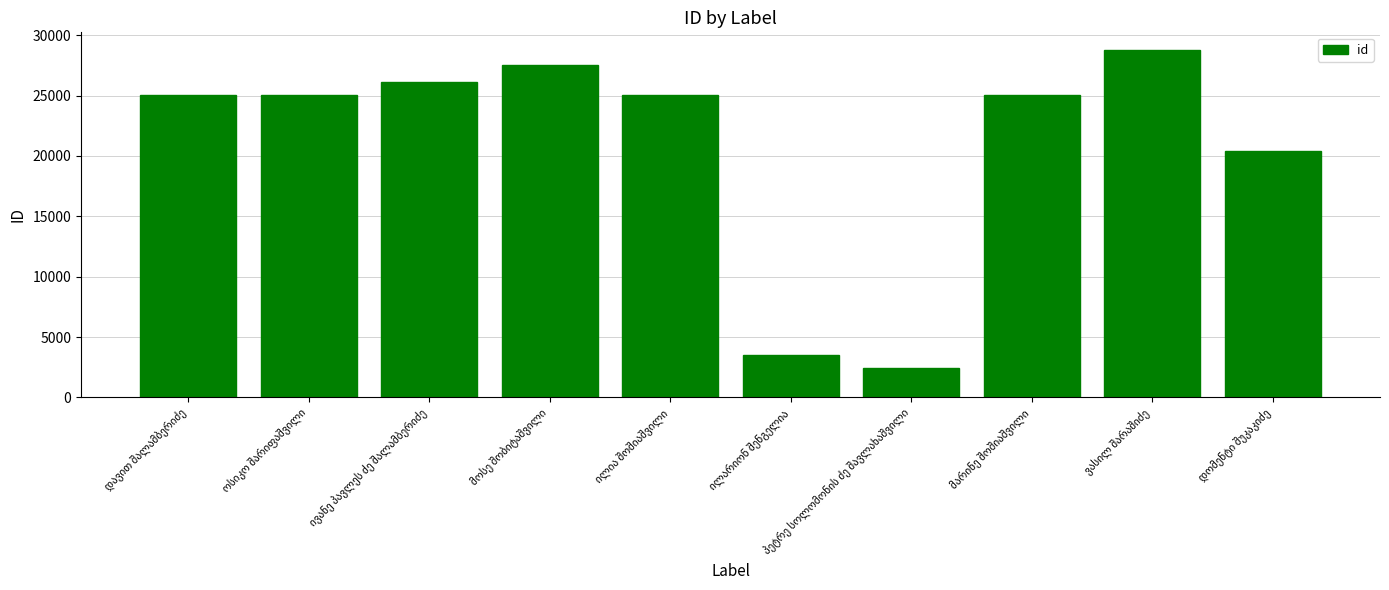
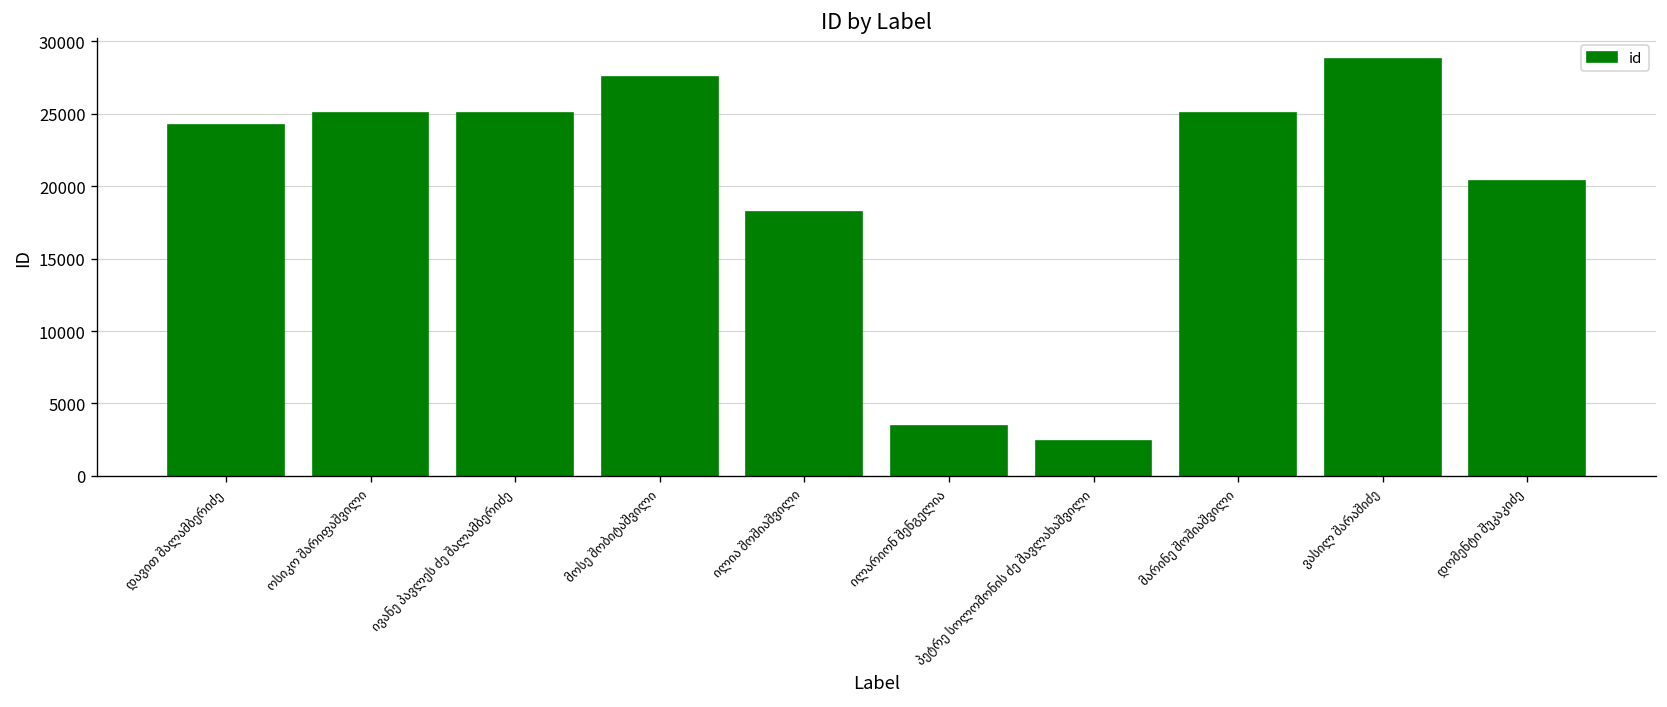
  {
-   "დავით შალამბერიძე": 25100,
+   "დავით შალამბერიძე": 24200,
    "ოსიკო შარიფაშვილი": 25100,
-   "ივანე პავლეს ძე შალამბერიძე": 26100,
+   "ივანე პავლეს ძე შალამბერიძე": 25100,
    "მოსე შობიტაშვილი": 27600,
-   "ილია შოშიაშვილი": 25100,
+   "ილია შოშიაშვილი": 18200,
    "ილარიონ შენგელია": 3500,
    "პეტრე სოლომონის ძე შავლახაშვილი": 2400,
    "მარინე შოშიაშვილი": 25100,
    "ვასილ შარაშიძე": 28800,
    "დომენტი შუკაკიძე": 20400
  }
